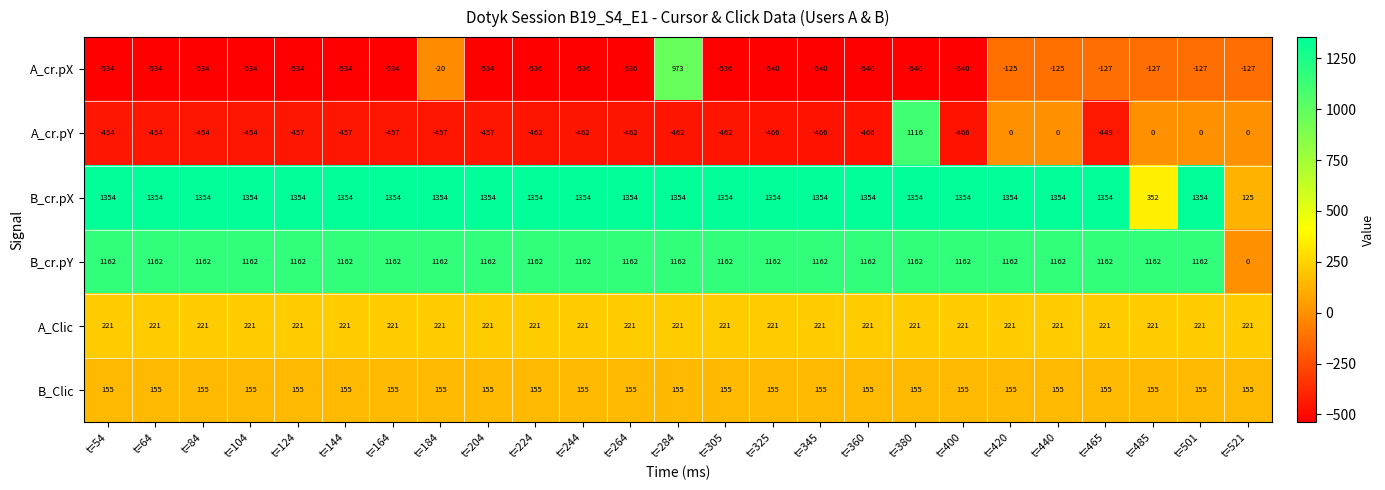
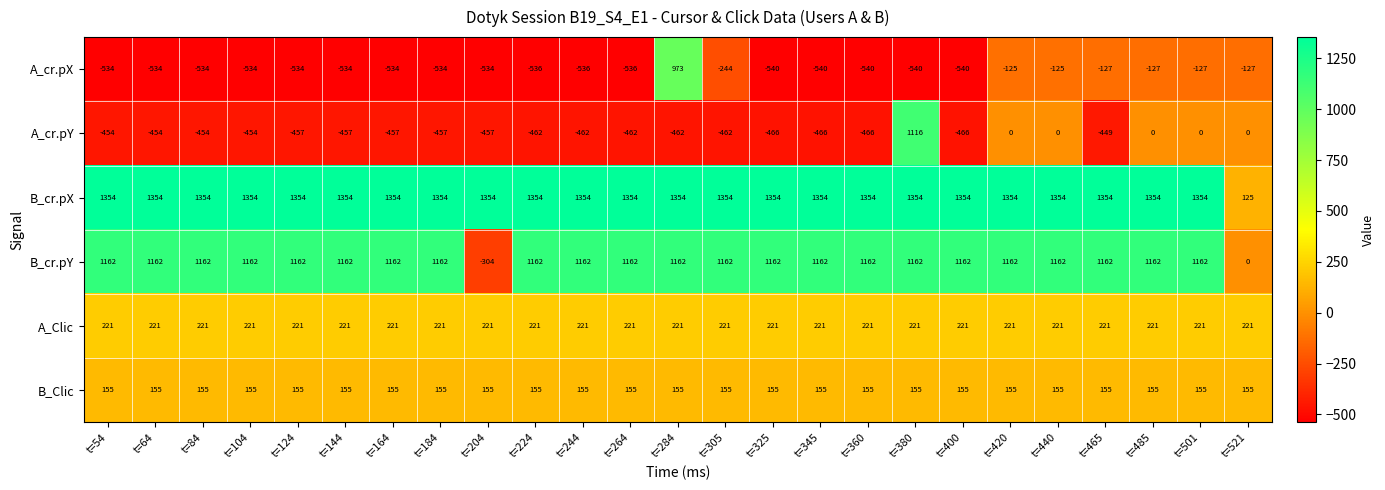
  {
    "A_cr.pX": {
      "t=54": -534,
      "t=64": -534,
      "t=84": -534,
      "t=104": -534,
      "t=124": -534,
      "t=144": -534,
      "t=164": -534,
-     "t=184": -20,
+     "t=184": -534,
      "t=204": -534,
      "t=224": -536,
      "t=244": -536,
      "t=264": -536,
      "t=284": 973,
-     "t=305": -536,
+     "t=305": -244,
      "t=325": -540,
      "t=345": -540,
      "t=360": -540,
      "t=380": -540,
      "t=400": -540,
      "t=420": -125,
      "t=440": -125,
      "t=465": -127,
      "t=485": -127,
      "t=501": -127,
      "t=521": -127
    },
    "A_cr.pY": {
      "t=54": -454,
      "t=64": -454,
      "t=84": -454,
      "t=104": -454,
      "t=124": -457,
      "t=144": -457,
      "t=164": -457,
      "t=184": -457,
      "t=204": -457,
      "t=224": -462,
      "t=244": -462,
      "t=264": -462,
      "t=284": -462,
      "t=305": -462,
      "t=325": -466,
      "t=345": -466,
      "t=360": -466,
      "t=380": 1116,
      "t=400": -466,
      "t=420": 0,
      "t=440": 0,
      "t=465": -449,
      "t=485": 0,
      "t=501": 0,
      "t=521": 0
    },
    "B_cr.pX": {
      "t=54": 1354,
      "t=64": 1354,
      "t=84": 1354,
      "t=104": 1354,
      "t=124": 1354,
      "t=144": 1354,
      "t=164": 1354,
      "t=184": 1354,
      "t=204": 1354,
      "t=224": 1354,
      "t=244": 1354,
      "t=264": 1354,
      "t=284": 1354,
      "t=305": 1354,
      "t=325": 1354,
      "t=345": 1354,
      "t=360": 1354,
      "t=380": 1354,
      "t=400": 1354,
      "t=420": 1354,
      "t=440": 1354,
      "t=465": 1354,
-     "t=485": 352,
+     "t=485": 1354,
      "t=501": 1354,
      "t=521": 125
    },
    "B_cr.pY": {
      "t=54": 1162,
      "t=64": 1162,
      "t=84": 1162,
      "t=104": 1162,
      "t=124": 1162,
      "t=144": 1162,
      "t=164": 1162,
      "t=184": 1162,
-     "t=204": 1162,
+     "t=204": -304,
      "t=224": 1162,
      "t=244": 1162,
      "t=264": 1162,
      "t=284": 1162,
      "t=305": 1162,
      "t=325": 1162,
      "t=345": 1162,
      "t=360": 1162,
      "t=380": 1162,
      "t=400": 1162,
      "t=420": 1162,
      "t=440": 1162,
      "t=465": 1162,
      "t=485": 1162,
      "t=501": 1162,
      "t=521": 0
    },
    "A_Clic": {
      "t=54": 221,
      "t=64": 221,
      "t=84": 221,
      "t=104": 221,
      "t=124": 221,
      "t=144": 221,
      "t=164": 221,
      "t=184": 221,
      "t=204": 221,
      "t=224": 221,
      "t=244": 221,
      "t=264": 221,
      "t=284": 221,
      "t=305": 221,
      "t=325": 221,
      "t=345": 221,
      "t=360": 221,
      "t=380": 221,
      "t=400": 221,
      "t=420": 221,
      "t=440": 221,
      "t=465": 221,
      "t=485": 221,
      "t=501": 221,
      "t=521": 221
    },
    "B_Clic": {
      "t=54": 155,
      "t=64": 155,
      "t=84": 155,
      "t=104": 155,
      "t=124": 155,
      "t=144": 155,
      "t=164": 155,
      "t=184": 155,
      "t=204": 155,
      "t=224": 155,
      "t=244": 155,
      "t=264": 155,
      "t=284": 155,
      "t=305": 155,
      "t=325": 155,
      "t=345": 155,
      "t=360": 155,
      "t=380": 155,
      "t=400": 155,
      "t=420": 155,
      "t=440": 155,
      "t=465": 155,
      "t=485": 155,
      "t=501": 155,
      "t=521": 155
    }
  }
